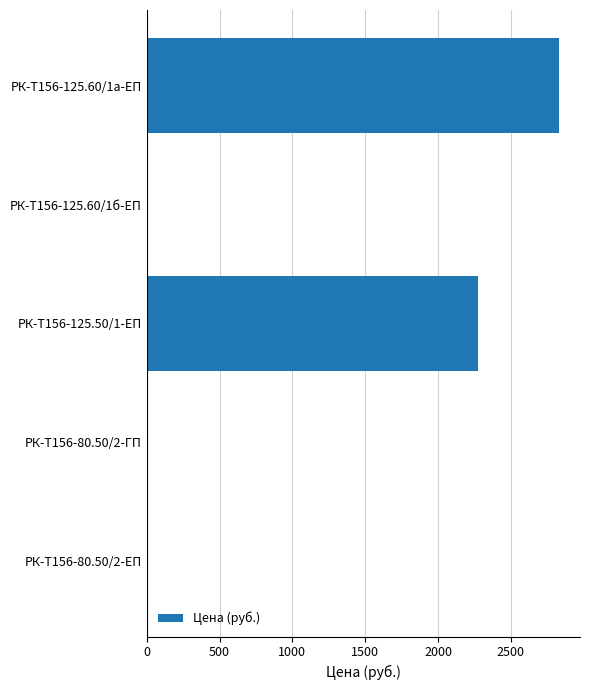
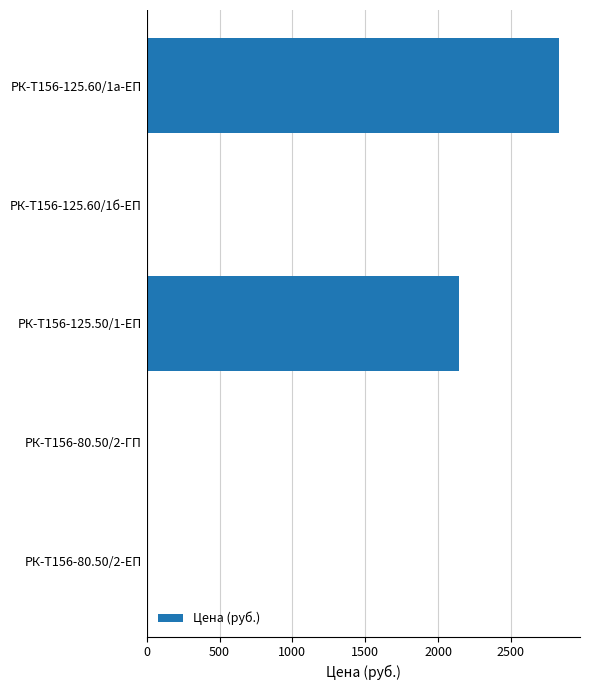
  {
    "РК-Т156-125.60/1а-ЕП": 2830,
    "РК-Т156-125.60/1б-ЕП": 0,
-   "РК-Т156-125.50/1-ЕП": 2280,
+   "РК-Т156-125.50/1-ЕП": 2140,
    "РК-Т156-80.50/2-ГП": 0,
    "РК-Т156-80.50/2-ЕП": 0
  }
